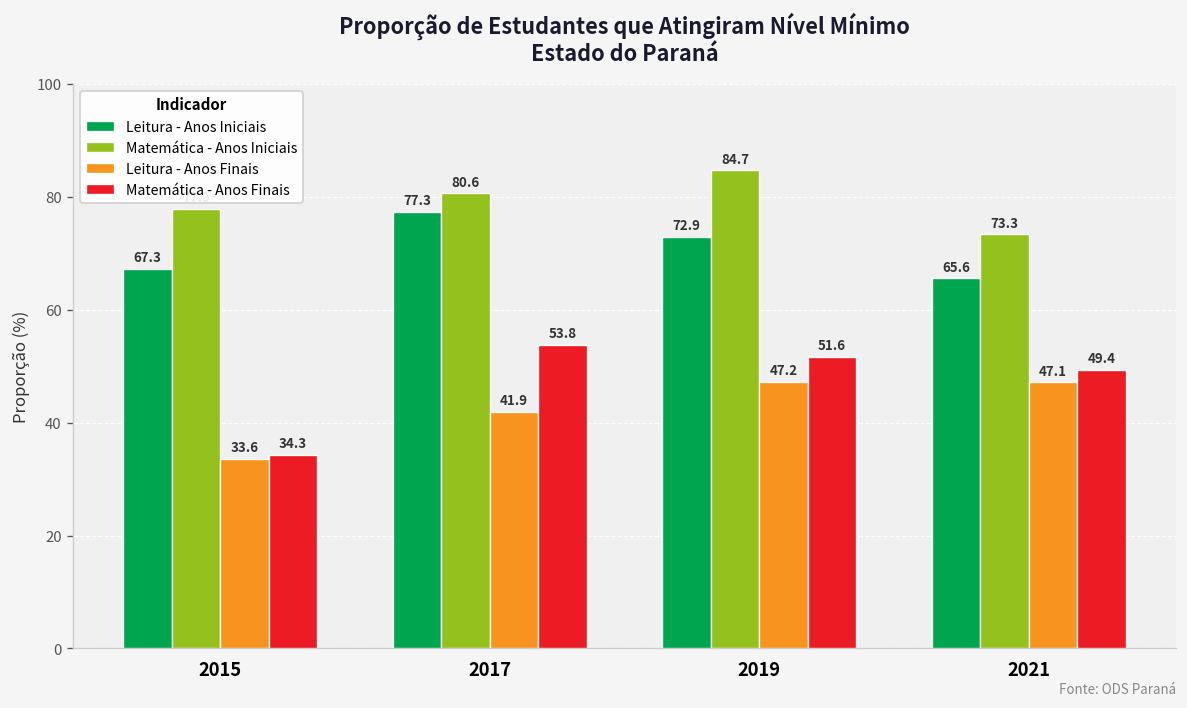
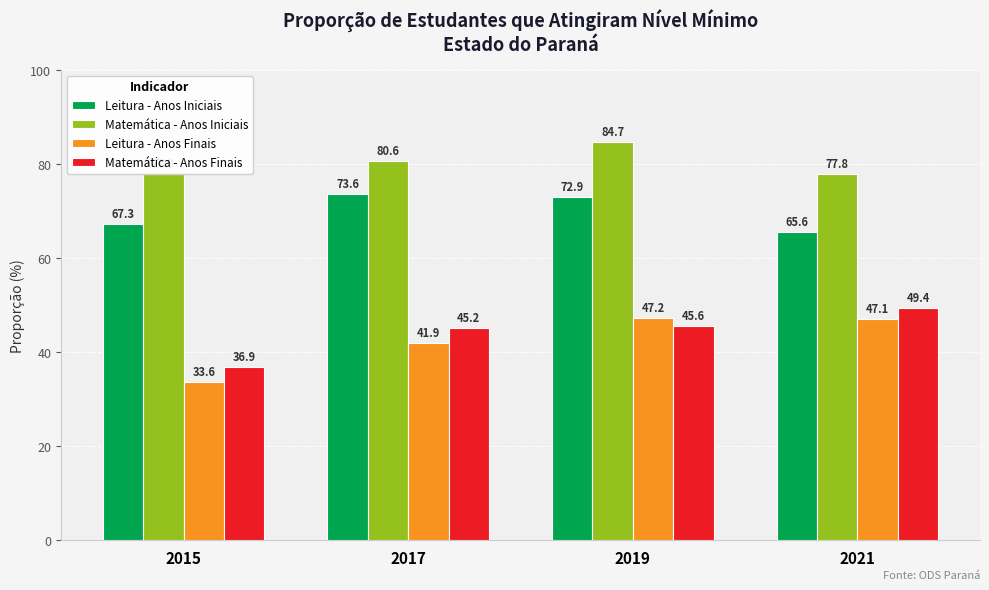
  {
    "Leitura - Anos Iniciais": {
      "2015": 67.3,
-     "2017": 77.3,
+     "2017": 73.6,
      "2019": 72.9,
      "2021": 65.6
    },
    "Matemática - Anos Iniciais": {
      "2017": 80.6,
      "2019": 84.7,
-     "2021": 73.3
+     "2021": 77.8
    },
    "Leitura - Anos Finais": {
      "2015": 33.6,
      "2017": 41.9,
      "2019": 47.2,
      "2021": 47.1
    },
    "Matemática - Anos Finais": {
-     "2015": 34.3,
-     "2017": 53.8,
-     "2019": 51.6,
+     "2015": 36.9,
+     "2017": 45.2,
+     "2019": 45.6,
      "2021": 49.4
    }
  }
